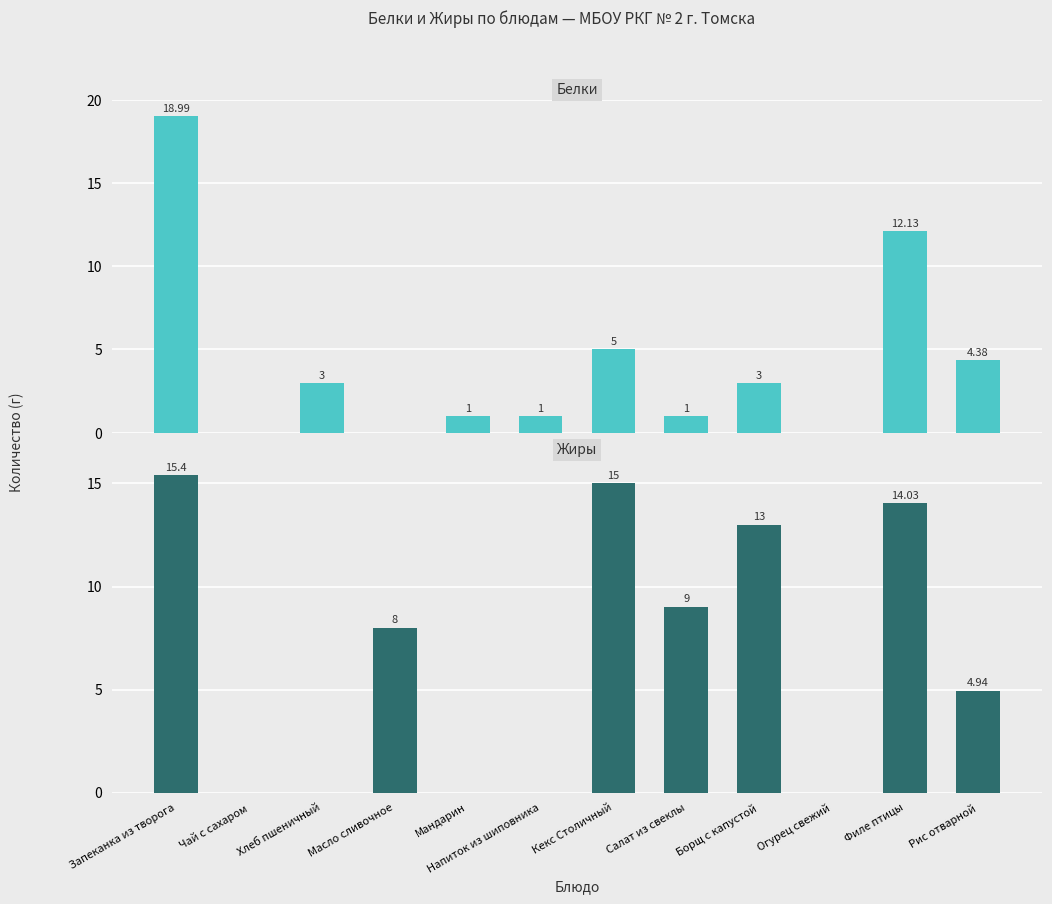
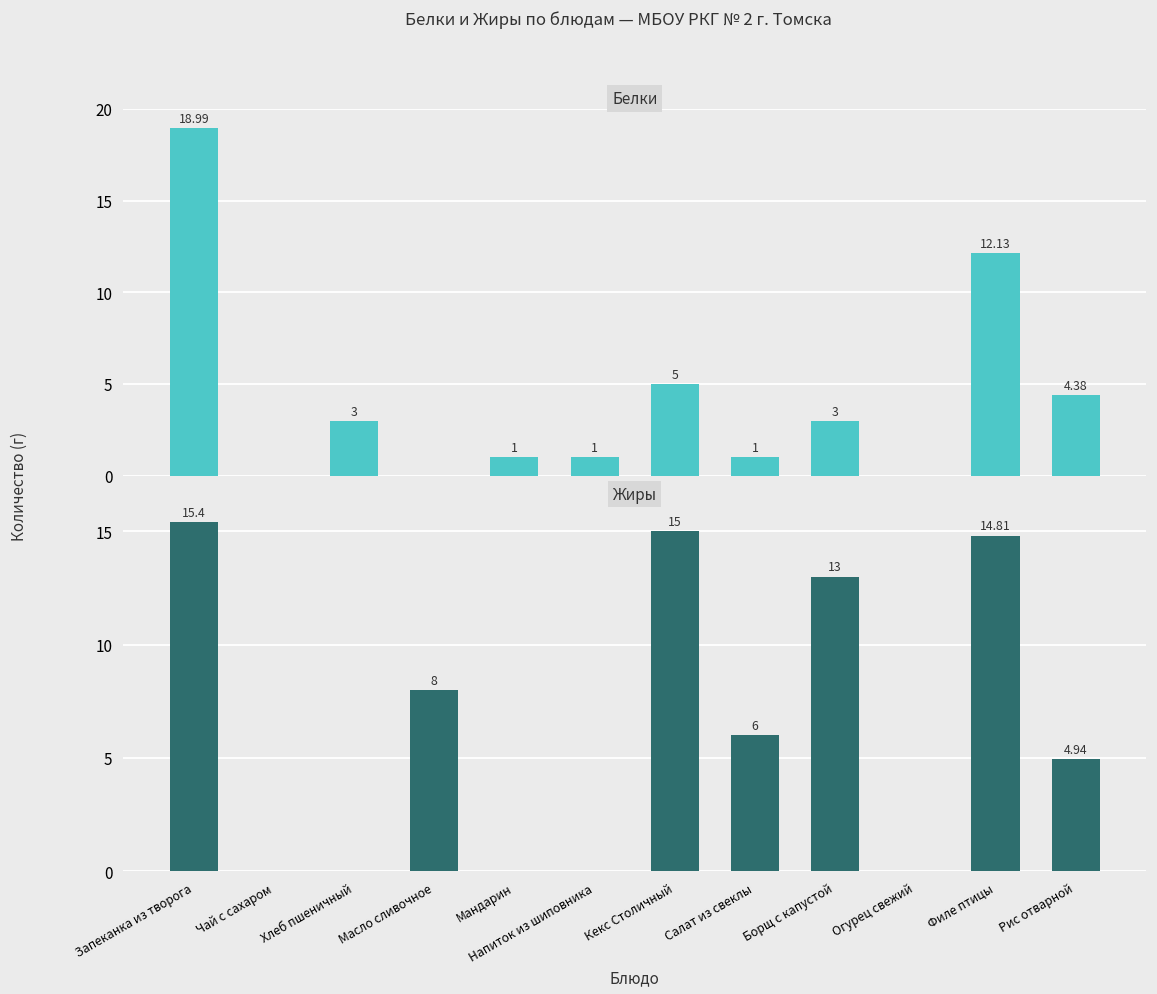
  {
    "Жиры": {
      "Запеканка из творога": 15.4,
      "Масло сливочное": 8,
      "Кекс Столичный": 15,
-     "Салат из свеклы": 9,
+     "Салат из свеклы": 6,
      "Борщ с капустой": 13,
-     "Филе птицы": 14.03,
+     "Филе птицы": 14.81,
      "Рис отварной": 4.94
    }
  }
